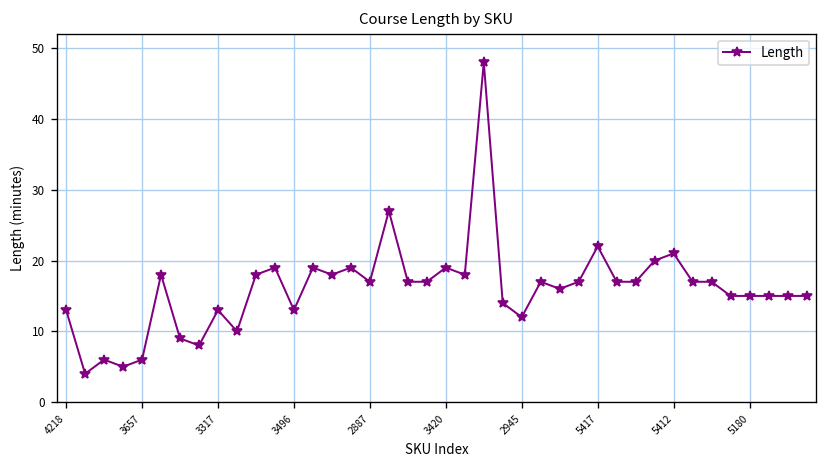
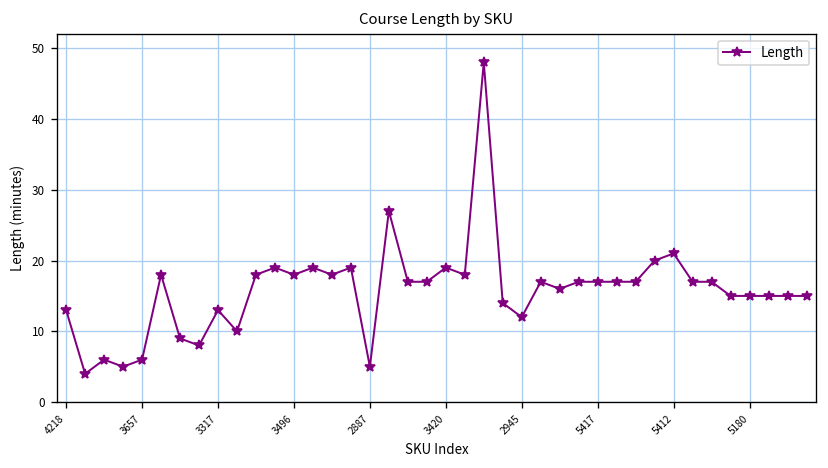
  {
    "4218": 13,
    "3657": 6,
    "3317": 13,
-   "3496": 13,
-   "2887": 17,
+   "3496": 18,
+   "2887": 5,
    "3420": 19,
    "2945": 12,
-   "5417": 22,
+   "5417": 17,
    "5412": 21,
    "5180": 15
  }
